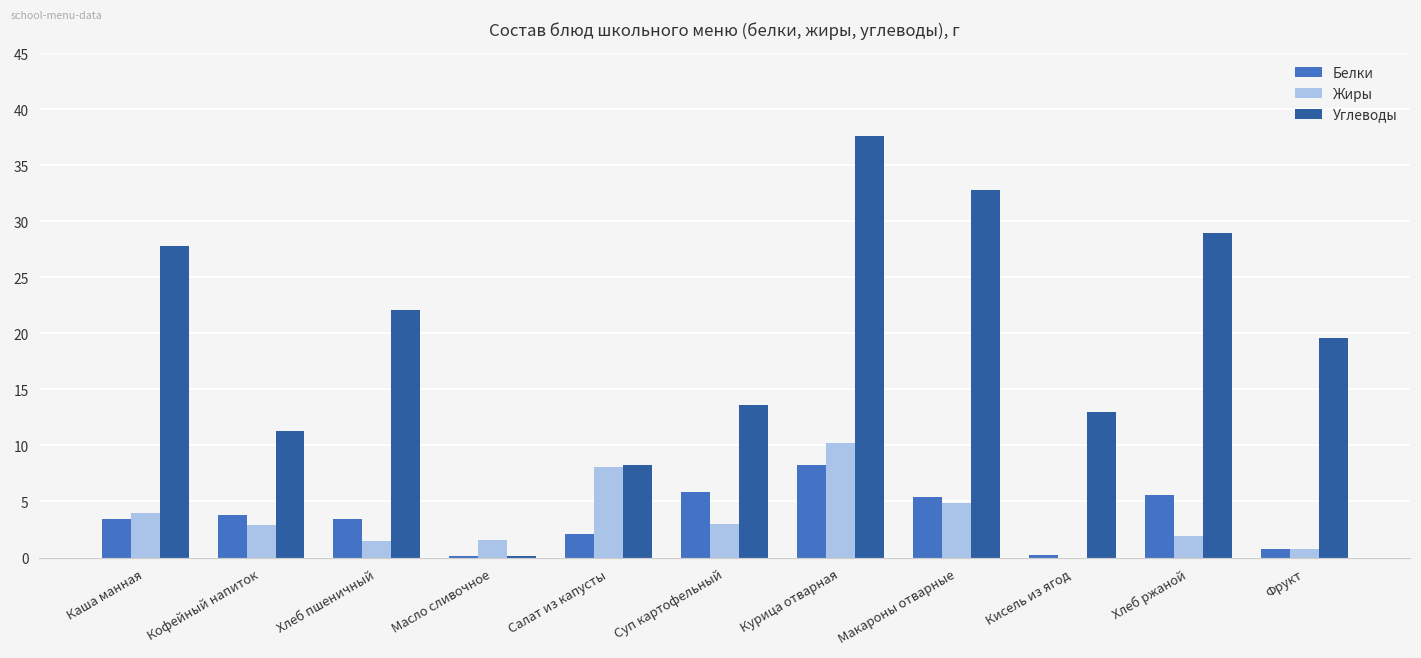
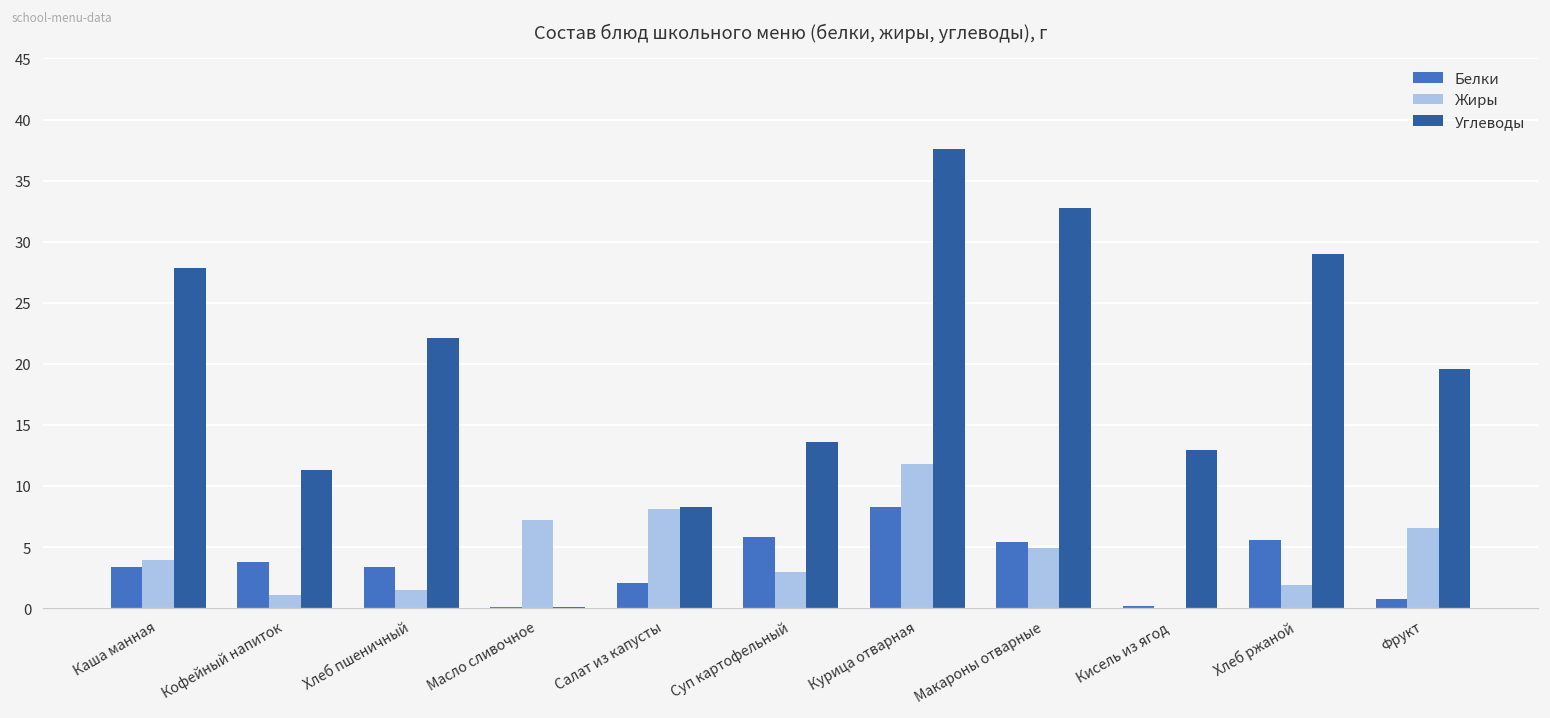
  {
    "Жиры": {
      "Каша манная": 4.0,
-     "Кофейный напиток": 2.9,
+     "Кофейный напиток": 1.1,
      "Хлеб пшеничный": 1.5,
-     "Масло сливочное": 1.6,
+     "Масло сливочное": 7.2,
      "Салат из капусты": 8.1,
      "Суп картофельный": 3.0,
-     "Курица отварная": 10.2,
+     "Курица отварная": 11.8,
      "Макароны отварные": 4.9,
      "Кисель из ягод": 0.0,
      "Хлеб ржаной": 1.9,
-     "Фрукт": 0.8
+     "Фрукт": 6.6
    }
  }
